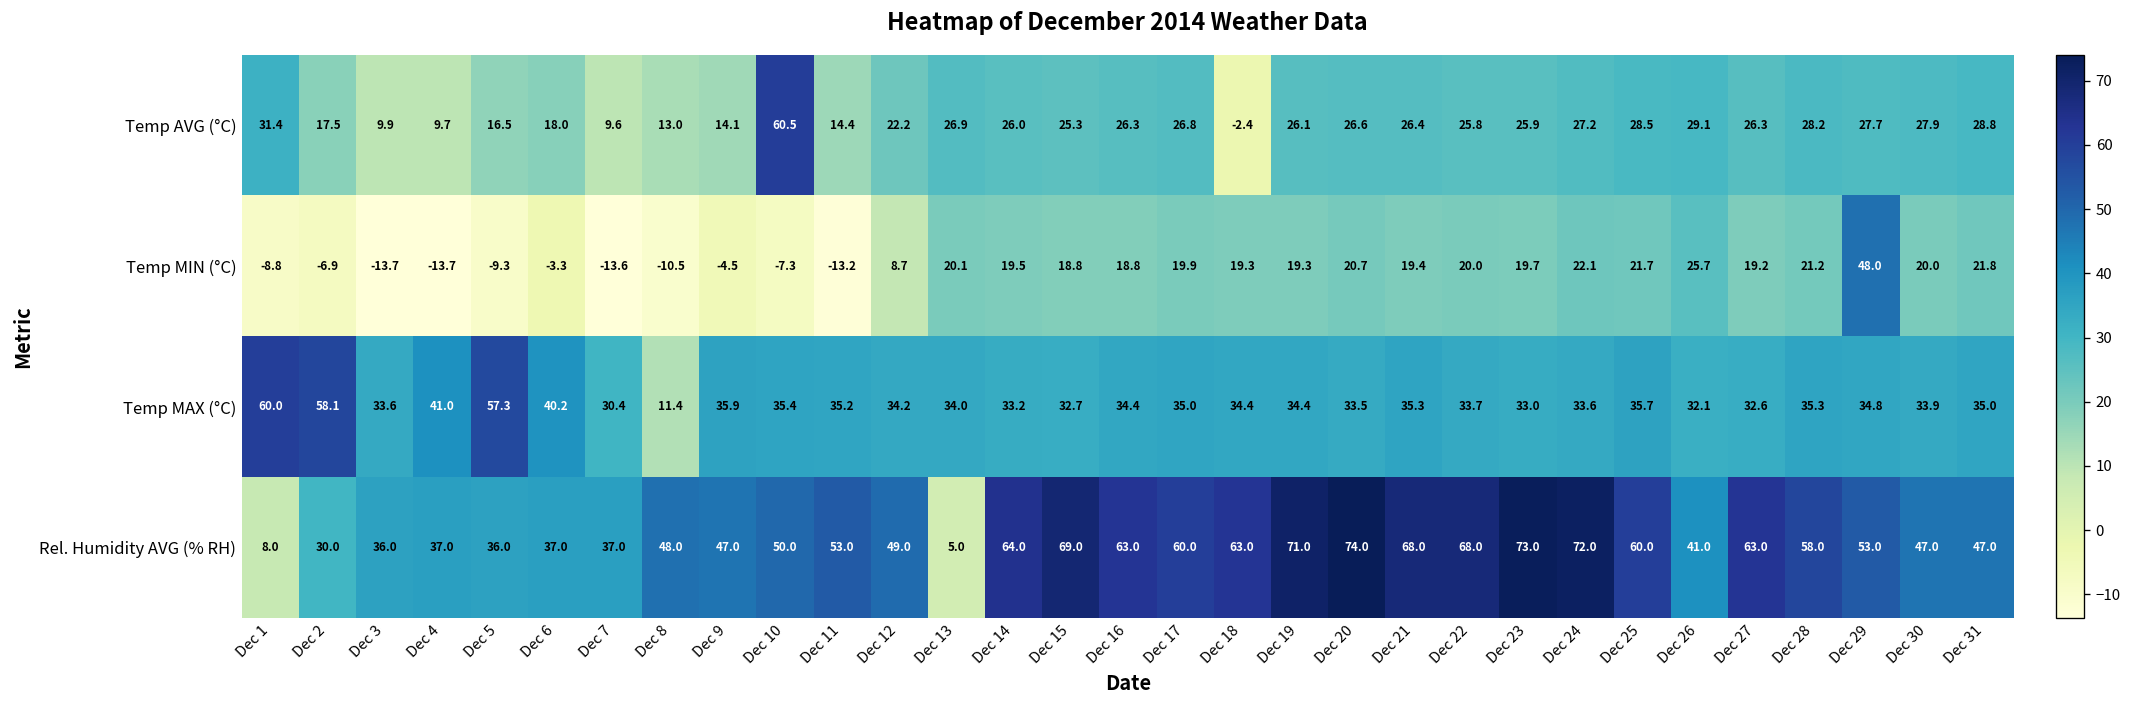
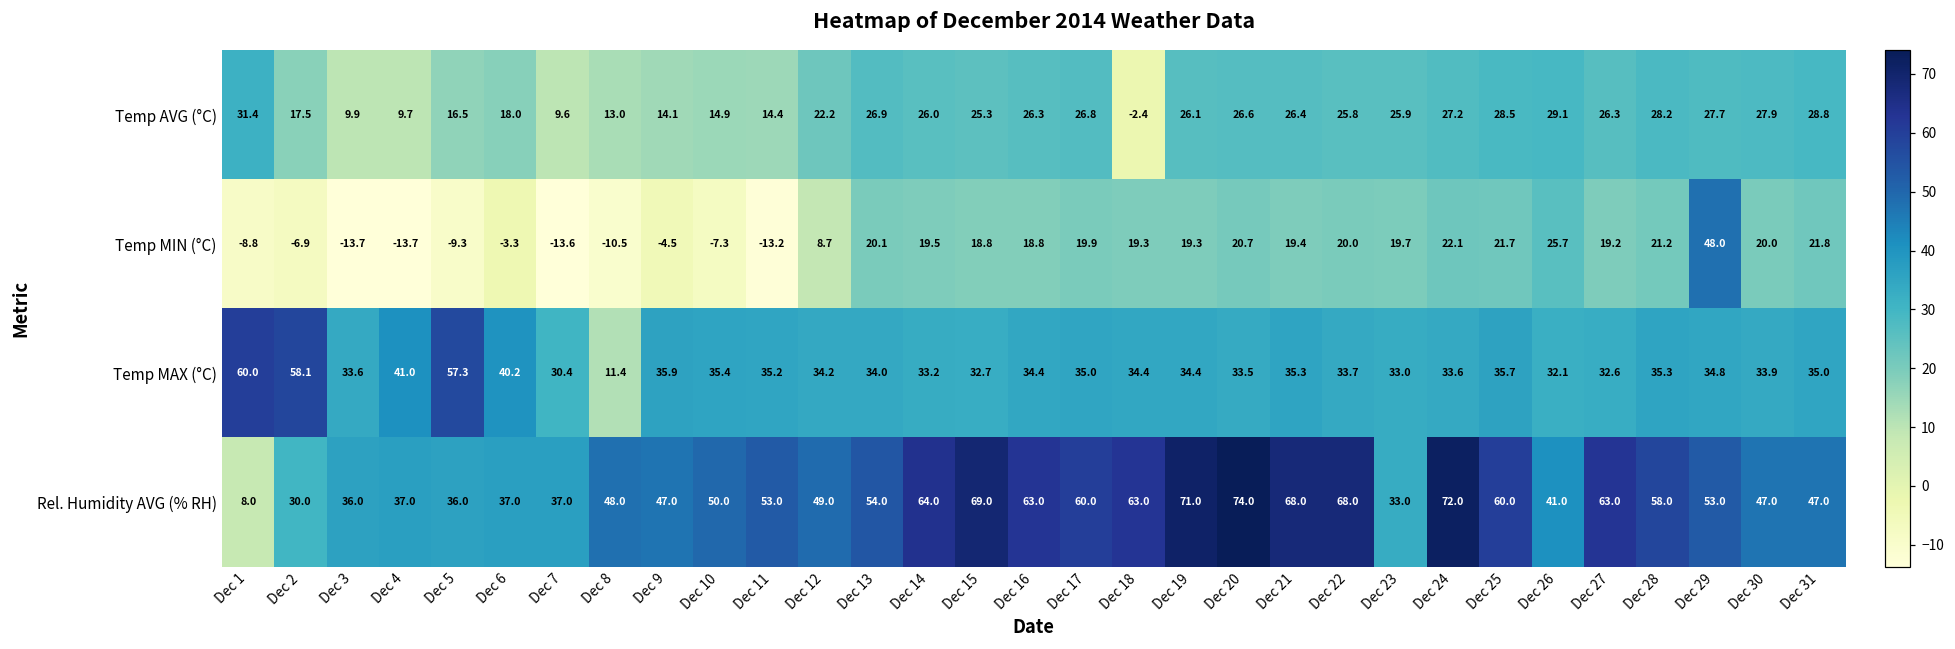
  {
    "Temp AVG (°C)": {
      "Dec 1": 31.4,
      "Dec 2": 17.5,
      "Dec 3": 9.9,
      "Dec 4": 9.7,
      "Dec 5": 16.5,
      "Dec 6": 18.0,
      "Dec 7": 9.6,
      "Dec 8": 13.0,
      "Dec 9": 14.1,
-     "Dec 10": 60.5,
+     "Dec 10": 14.9,
      "Dec 11": 14.4,
      "Dec 12": 22.2,
      "Dec 13": 26.9,
      "Dec 14": 26.0,
      "Dec 15": 25.3,
      "Dec 16": 26.3,
      "Dec 17": 26.8,
      "Dec 18": -2.4,
      "Dec 19": 26.1,
      "Dec 20": 26.6,
      "Dec 21": 26.4,
      "Dec 22": 25.8,
      "Dec 23": 25.9,
      "Dec 24": 27.2,
      "Dec 25": 28.5,
      "Dec 26": 29.1,
      "Dec 27": 26.3,
      "Dec 28": 28.2,
      "Dec 29": 27.7,
      "Dec 30": 27.9,
      "Dec 31": 28.8
    },
    "Temp MIN (°C)": {
      "Dec 1": -8.8,
      "Dec 2": -6.9,
      "Dec 3": -13.7,
      "Dec 4": -13.7,
      "Dec 5": -9.3,
      "Dec 6": -3.3,
      "Dec 7": -13.6,
      "Dec 8": -10.5,
      "Dec 9": -4.5,
      "Dec 10": -7.3,
      "Dec 11": -13.2,
      "Dec 12": 8.7,
      "Dec 13": 20.1,
      "Dec 14": 19.5,
      "Dec 15": 18.8,
      "Dec 16": 18.8,
      "Dec 17": 19.9,
      "Dec 18": 19.3,
      "Dec 19": 19.3,
      "Dec 20": 20.7,
      "Dec 21": 19.4,
      "Dec 22": 20.0,
      "Dec 23": 19.7,
      "Dec 24": 22.1,
      "Dec 25": 21.7,
      "Dec 26": 25.7,
      "Dec 27": 19.2,
      "Dec 28": 21.2,
      "Dec 29": 48.0,
      "Dec 30": 20.0,
      "Dec 31": 21.8
    },
    "Temp MAX (°C)": {
      "Dec 1": 60.0,
      "Dec 2": 58.1,
      "Dec 3": 33.6,
      "Dec 4": 41.0,
      "Dec 5": 57.3,
      "Dec 6": 40.2,
      "Dec 7": 30.4,
      "Dec 8": 11.4,
      "Dec 9": 35.9,
      "Dec 10": 35.4,
      "Dec 11": 35.2,
      "Dec 12": 34.2,
      "Dec 13": 34.0,
      "Dec 14": 33.2,
      "Dec 15": 32.7,
      "Dec 16": 34.4,
      "Dec 17": 35.0,
      "Dec 18": 34.4,
      "Dec 19": 34.4,
      "Dec 20": 33.5,
      "Dec 21": 35.3,
      "Dec 22": 33.7,
      "Dec 23": 33.0,
      "Dec 24": 33.6,
      "Dec 25": 35.7,
      "Dec 26": 32.1,
      "Dec 27": 32.6,
      "Dec 28": 35.3,
      "Dec 29": 34.8,
      "Dec 30": 33.9,
      "Dec 31": 35.0
    },
    "Rel. Humidity AVG (% RH)": {
      "Dec 1": 8.0,
      "Dec 2": 30.0,
      "Dec 3": 36.0,
      "Dec 4": 37.0,
      "Dec 5": 36.0,
      "Dec 6": 37.0,
      "Dec 7": 37.0,
      "Dec 8": 48.0,
      "Dec 9": 47.0,
      "Dec 10": 50.0,
      "Dec 11": 53.0,
      "Dec 12": 49.0,
-     "Dec 13": 5.0,
+     "Dec 13": 54.0,
      "Dec 14": 64.0,
      "Dec 15": 69.0,
      "Dec 16": 63.0,
      "Dec 17": 60.0,
      "Dec 18": 63.0,
      "Dec 19": 71.0,
      "Dec 20": 74.0,
      "Dec 21": 68.0,
      "Dec 22": 68.0,
-     "Dec 23": 73.0,
+     "Dec 23": 33.0,
      "Dec 24": 72.0,
      "Dec 25": 60.0,
      "Dec 26": 41.0,
      "Dec 27": 63.0,
      "Dec 28": 58.0,
      "Dec 29": 53.0,
      "Dec 30": 47.0,
      "Dec 31": 47.0
    }
  }
